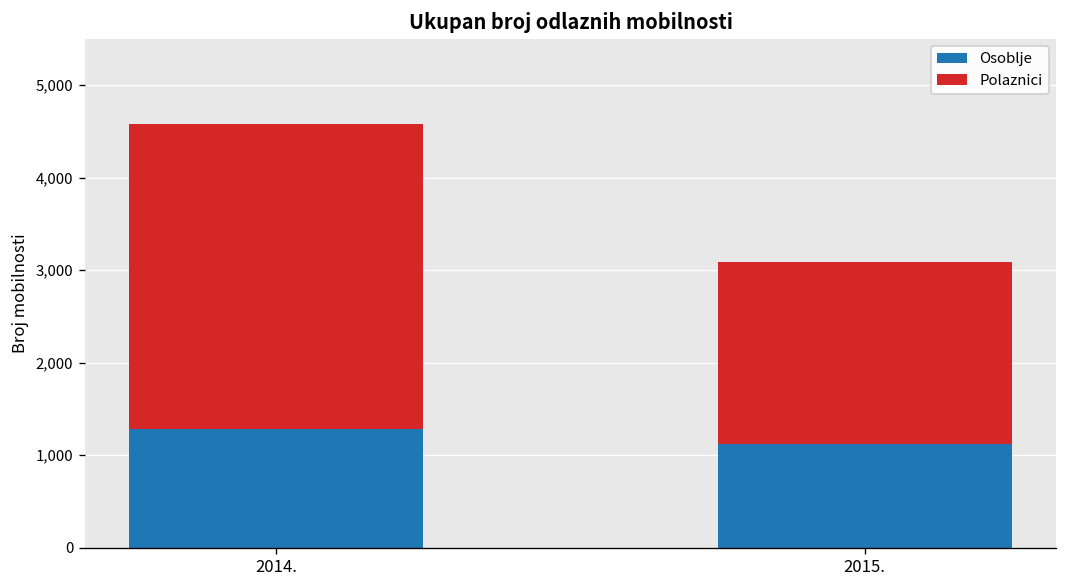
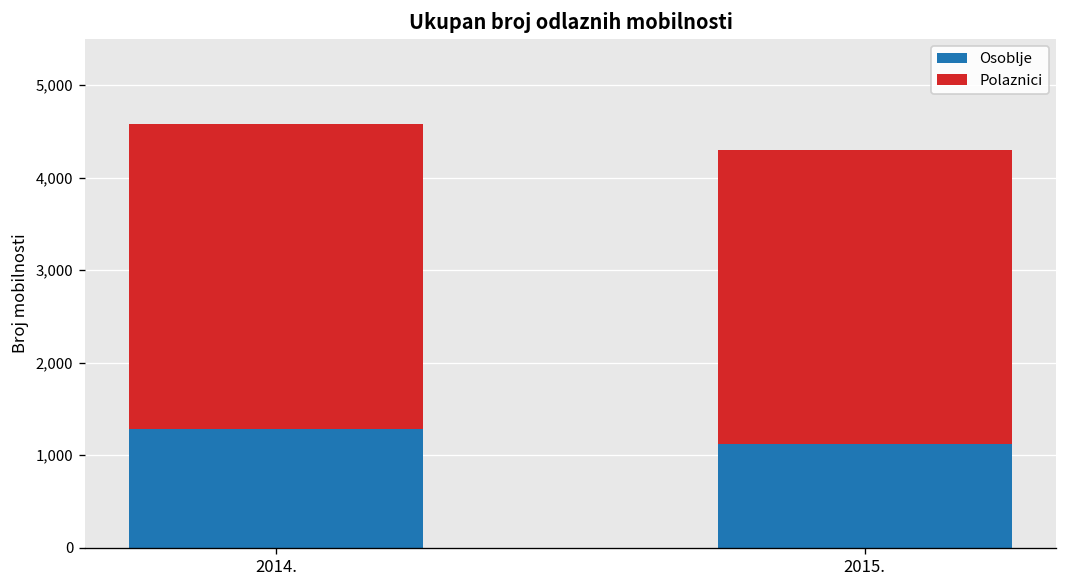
  {
    "Osoblje": {
      "2014.": "1,300",
      "2015.": "1,100"
    },
    "Polaznici": {
      "2014.": "3,300",
-     "2015.": "2,000"
+     "2015.": "3,200"
    }
  }
